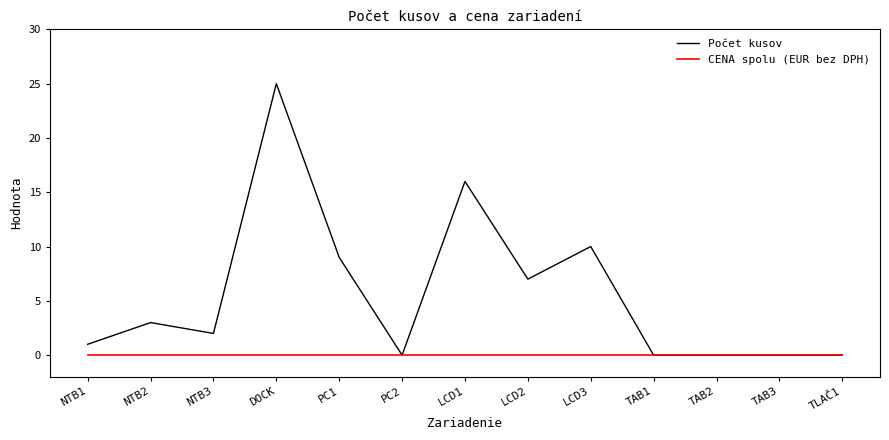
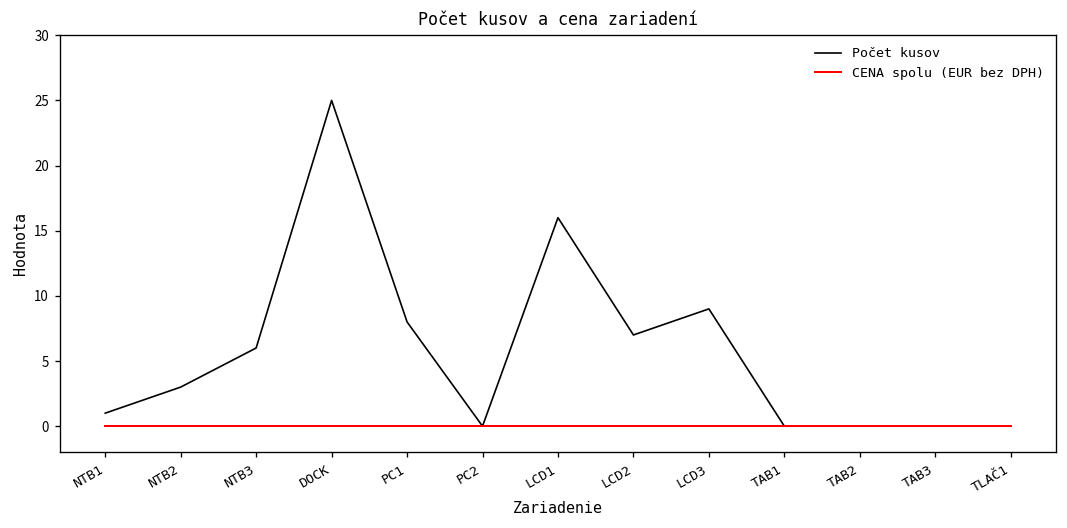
  {
    "Počet kusov": {
      "NTB1": 1,
      "NTB2": 3,
-     "NTB3": 2,
+     "NTB3": 6,
      "DOCK": 25,
-     "PC1": 9,
+     "PC1": 8,
      "LCD1": 16,
      "LCD2": 7,
-     "LCD3": 10
+     "LCD3": 9
    },
    "CENA spolu (EUR bez DPH)": {
      "NTB1": 0,
      "NTB2": 0,
      "NTB3": 0,
      "DOCK": 0,
      "PC1": 0,
      "LCD1": 0,
      "LCD2": 0,
      "LCD3": 0
    }
  }
